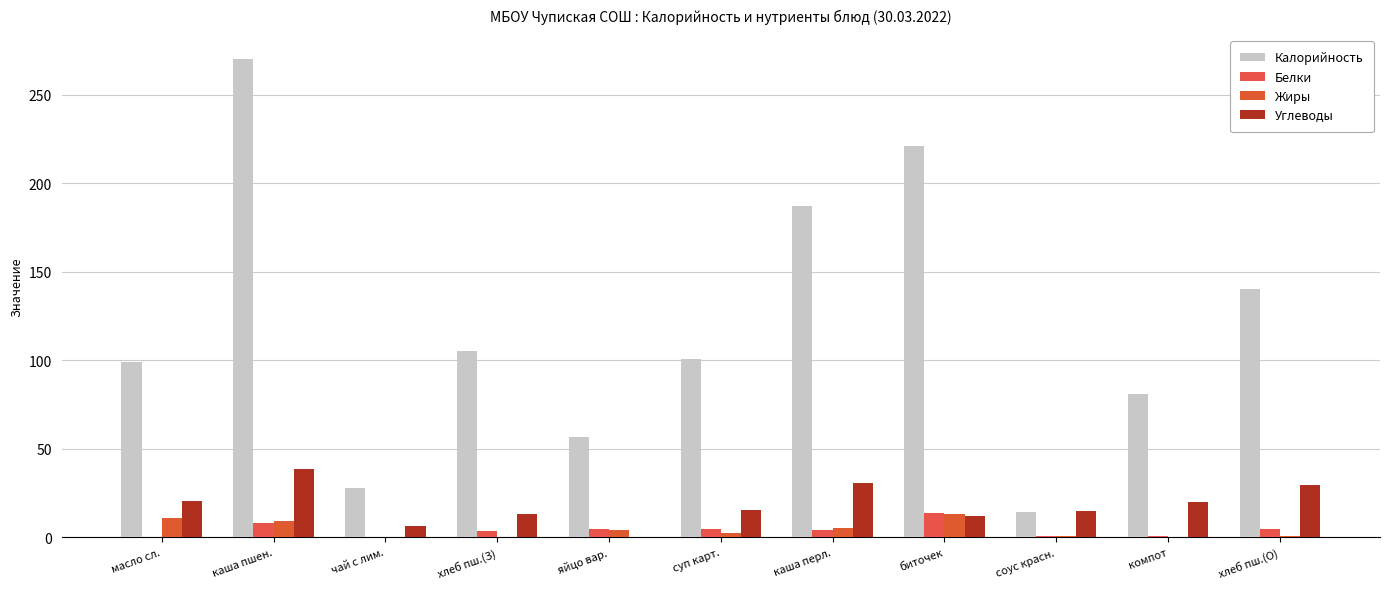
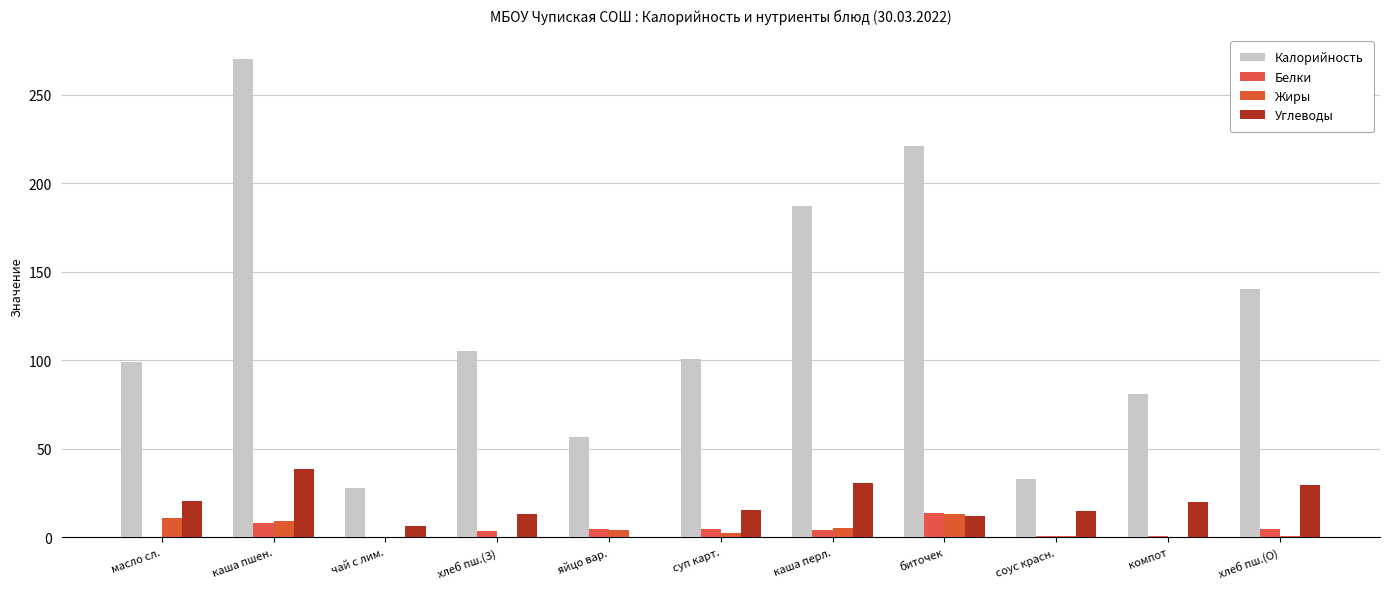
  {
    "Калорийность": {
      "масло сл.": 99,
      "каша пшен.": 270,
      "чай с лим.": 28,
      "хлеб пш.(З)": 106,
      "яйцо вар.": 57,
      "суп карт.": 101,
      "каша перл.": 187,
      "биточек": 221,
-     "соус красн.": 14,
+     "соус красн.": 33,
      "компот": 81,
      "хлеб пш.(О)": 141
    },
    "Углеводы": {
      "масло сл.": 20,
      "каша пшен.": 39,
      "чай с лим.": 7,
      "хлеб пш.(З)": 13,
      "суп карт.": 16,
      "каша перл.": 31,
      "биточек": 12,
      "соус красн.": 15,
      "компот": 20,
      "хлеб пш.(О)": 30
    }
  }
